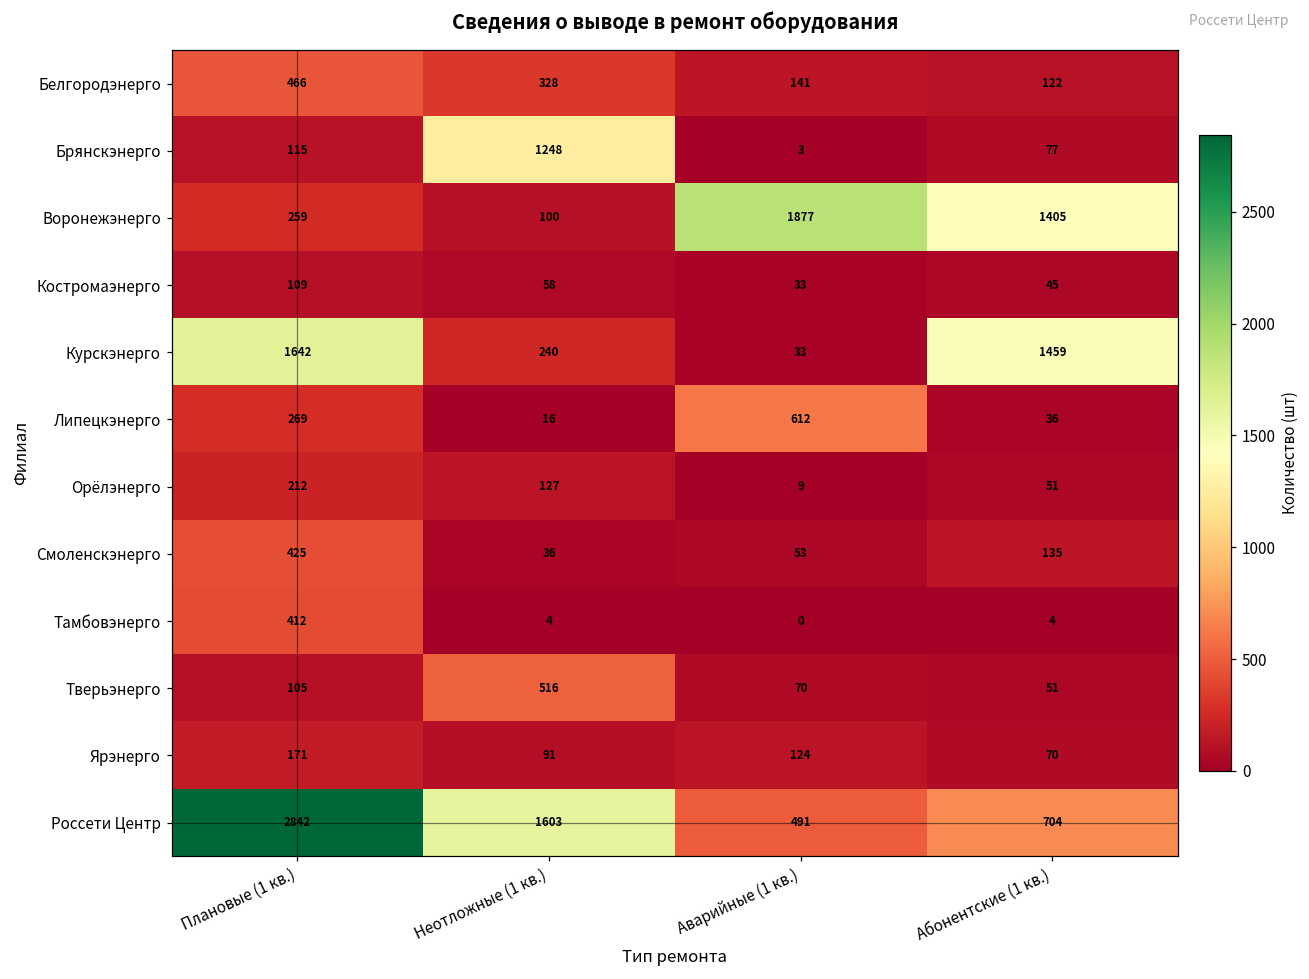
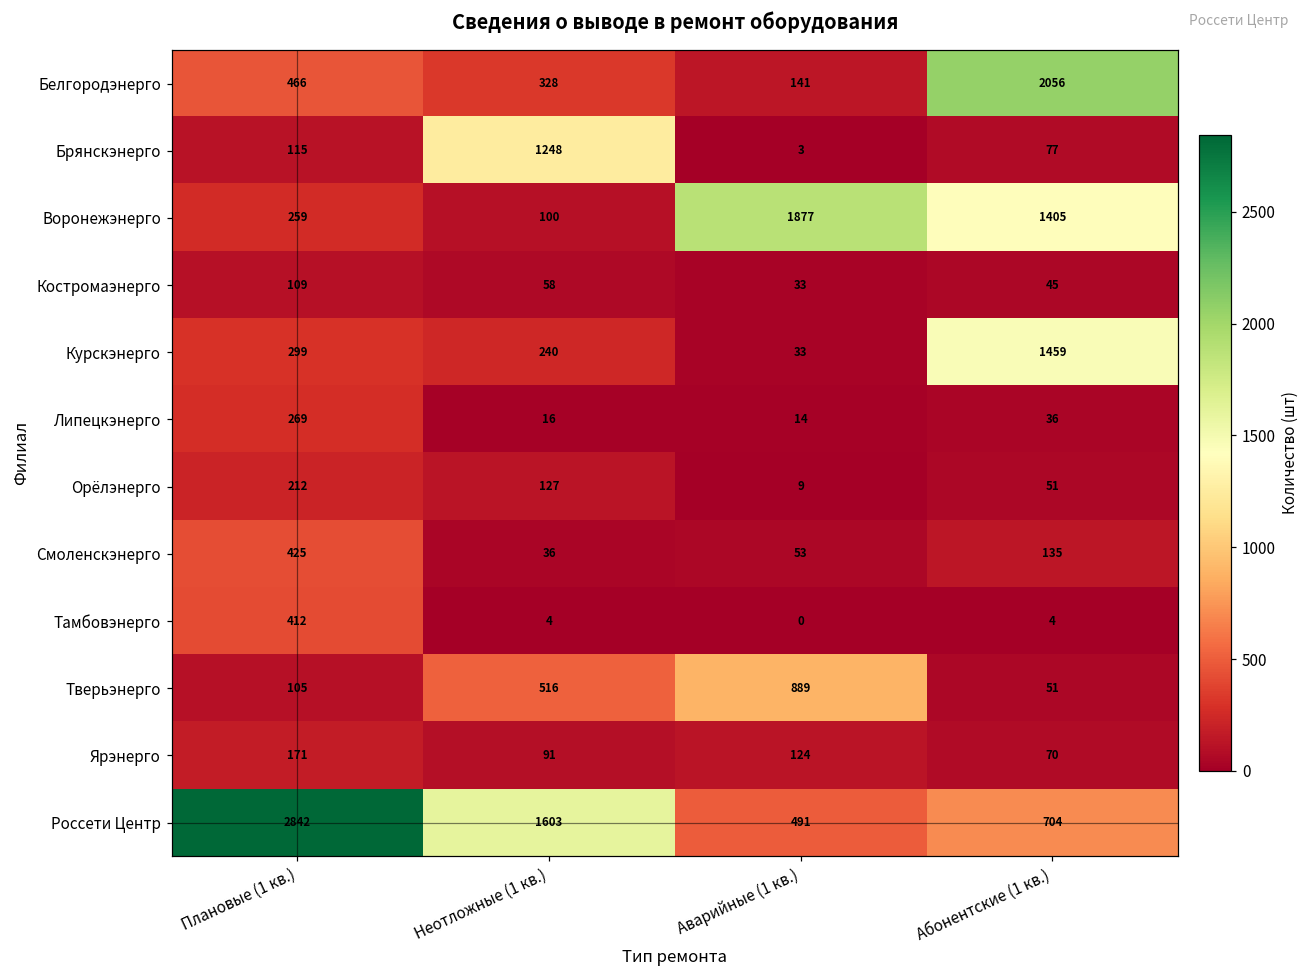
  {
    "Белгородэнерго": {
      "Плановые (1 кв.)": 466,
      "Неотложные (1 кв.)": 328,
      "Аварийные (1 кв.)": 141,
-     "Абонентские (1 кв.)": 122
+     "Абонентские (1 кв.)": 2056
    },
    "Брянскэнерго": {
      "Плановые (1 кв.)": 115,
      "Неотложные (1 кв.)": 1248,
      "Аварийные (1 кв.)": 3,
      "Абонентские (1 кв.)": 77
    },
    "Воронежэнерго": {
      "Плановые (1 кв.)": 259,
      "Неотложные (1 кв.)": 100,
      "Аварийные (1 кв.)": 1877,
      "Абонентские (1 кв.)": 1405
    },
    "Костромаэнерго": {
      "Плановые (1 кв.)": 109,
      "Неотложные (1 кв.)": 58,
      "Аварийные (1 кв.)": 33,
      "Абонентские (1 кв.)": 45
    },
    "Курскэнерго": {
-     "Плановые (1 кв.)": 1642,
+     "Плановые (1 кв.)": 299,
      "Неотложные (1 кв.)": 240,
      "Аварийные (1 кв.)": 33,
      "Абонентские (1 кв.)": 1459
    },
    "Липецкэнерго": {
      "Плановые (1 кв.)": 269,
      "Неотложные (1 кв.)": 16,
-     "Аварийные (1 кв.)": 612,
+     "Аварийные (1 кв.)": 14,
      "Абонентские (1 кв.)": 36
    },
    "Орёлэнерго": {
      "Плановые (1 кв.)": 212,
      "Неотложные (1 кв.)": 127,
      "Аварийные (1 кв.)": 9,
      "Абонентские (1 кв.)": 51
    },
    "Смоленскэнерго": {
      "Плановые (1 кв.)": 425,
      "Неотложные (1 кв.)": 36,
      "Аварийные (1 кв.)": 53,
      "Абонентские (1 кв.)": 135
    },
    "Тамбовэнерго": {
      "Плановые (1 кв.)": 412,
      "Неотложные (1 кв.)": 4,
      "Аварийные (1 кв.)": 0,
      "Абонентские (1 кв.)": 4
    },
    "Тверьэнерго": {
      "Плановые (1 кв.)": 105,
      "Неотложные (1 кв.)": 516,
-     "Аварийные (1 кв.)": 70,
+     "Аварийные (1 кв.)": 889,
      "Абонентские (1 кв.)": 51
    },
    "Ярэнерго": {
      "Плановые (1 кв.)": 171,
      "Неотложные (1 кв.)": 91,
      "Аварийные (1 кв.)": 124,
      "Абонентские (1 кв.)": 70
    },
    "Россети Центр": {
      "Плановые (1 кв.)": 2842,
      "Неотложные (1 кв.)": 1603,
      "Аварийные (1 кв.)": 491,
      "Абонентские (1 кв.)": 704
    }
  }
